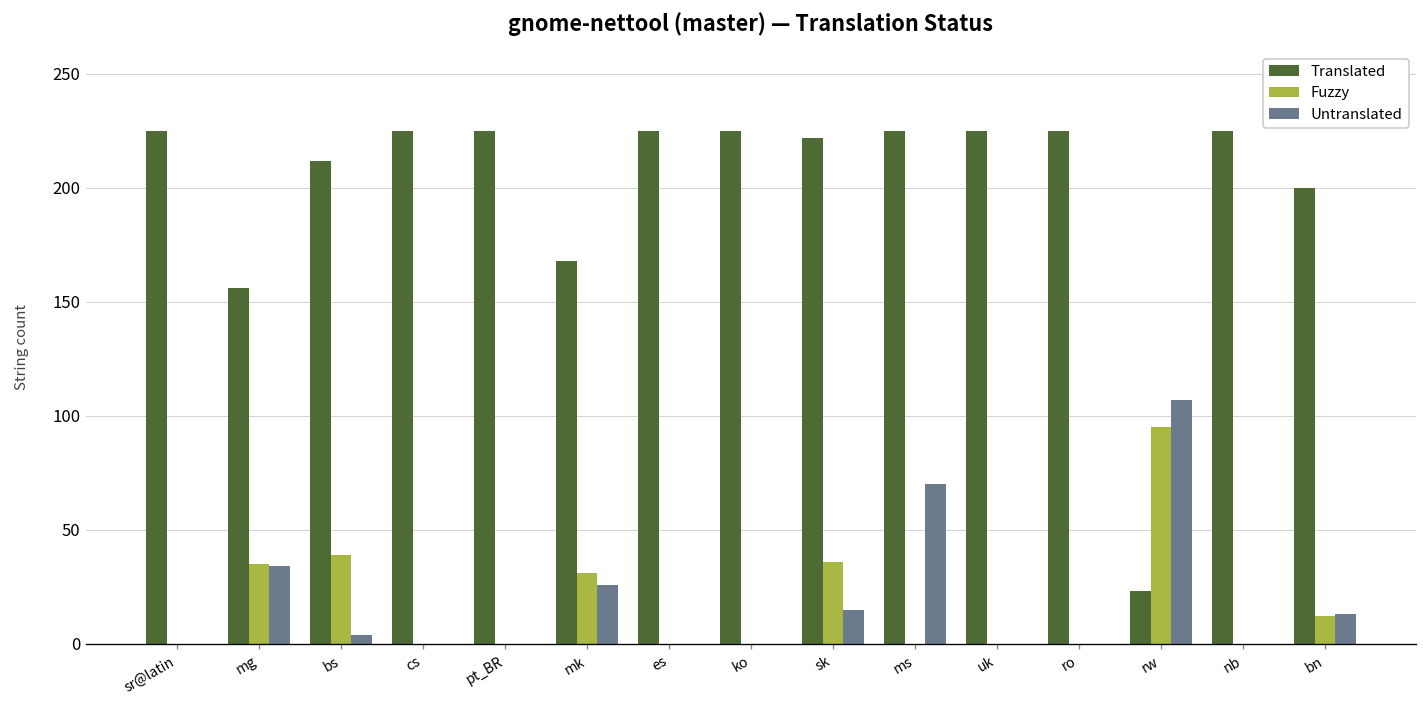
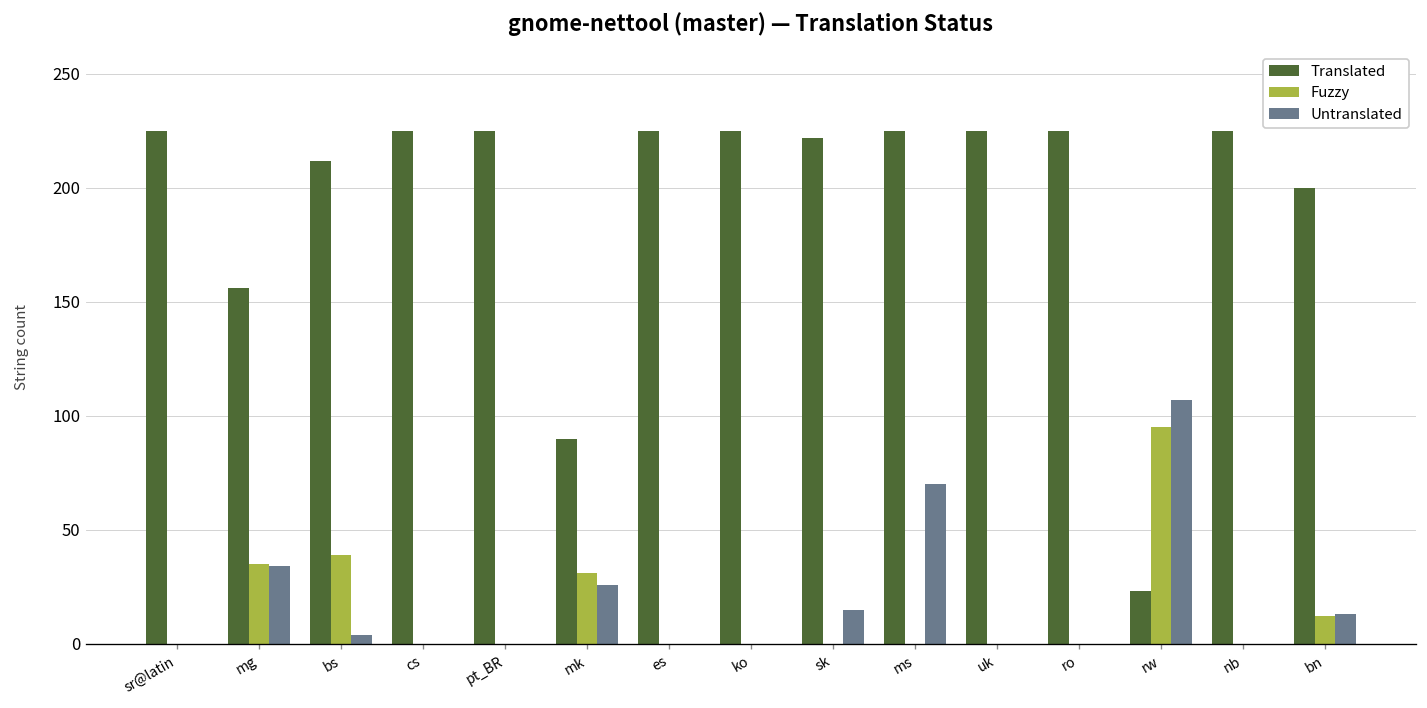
  {
    "Translated": {
      "sr@latin": 225,
      "mg": 156,
      "bs": 212,
      "cs": 225,
      "pt_BR": 225,
-     "mk": 168,
+     "mk": 90,
      "es": 225,
      "ko": 225,
      "sk": 222,
      "ms": 225,
      "uk": 225,
      "ro": 225,
      "rw": 23,
      "nb": 225,
      "bn": 200
    },
    "Fuzzy": {
      "sr@latin": 0,
      "mg": 35,
      "bs": 39,
      "cs": 0,
      "pt_BR": 0,
      "mk": 31,
      "es": 0,
      "ko": 0,
-     "sk": 36,
+     "sk": 0,
      "ms": 0,
      "uk": 0,
      "ro": 0,
      "rw": 95,
      "nb": 0,
      "bn": 12
    },
    "Untranslated": {
      "sr@latin": 0,
      "mg": 34,
      "bs": 4,
      "cs": 0,
      "pt_BR": 0,
      "mk": 26,
      "es": 0,
      "ko": 0,
      "sk": 15,
      "ms": 70,
      "uk": 0,
      "ro": 0,
      "rw": 107,
      "nb": 0,
      "bn": 13
    }
  }
